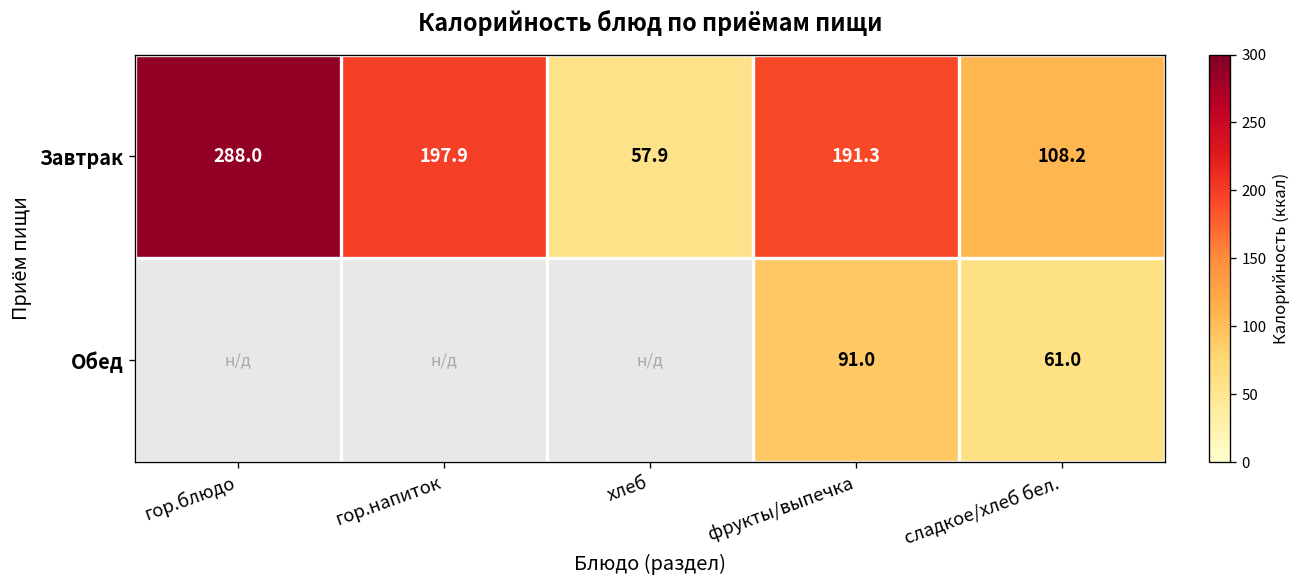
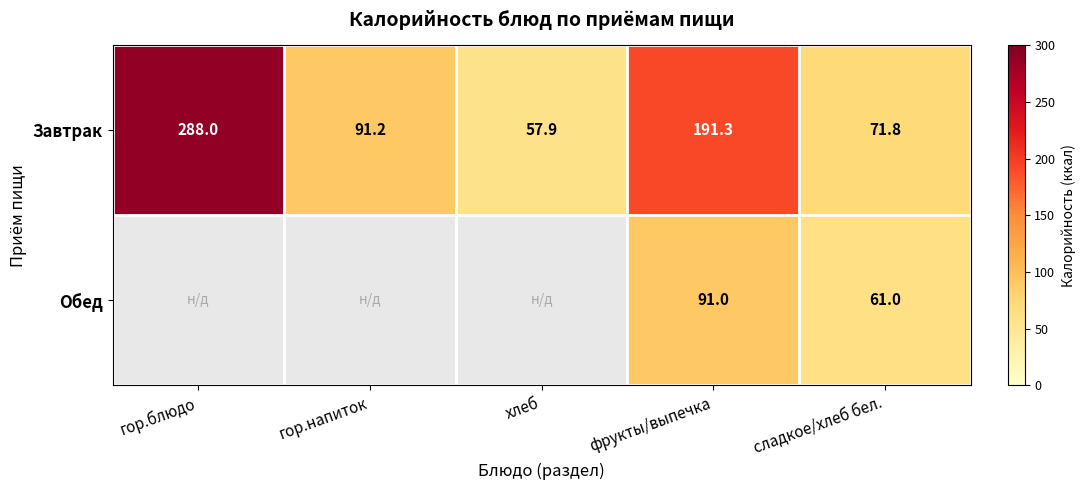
  {
    "Завтрак": {
      "гор.блюдо": 288.0,
-     "гор.напиток": 197.9,
+     "гор.напиток": 91.2,
      "хлеб": 57.9,
      "фрукты/выпечка": 191.3,
-     "сладкое/хлеб бел.": 108.2
+     "сладкое/хлеб бел.": 71.8
    },
    "Обед": {
      "фрукты/выпечка": 91.0,
      "сладкое/хлеб бел.": 61.0
    }
  }
